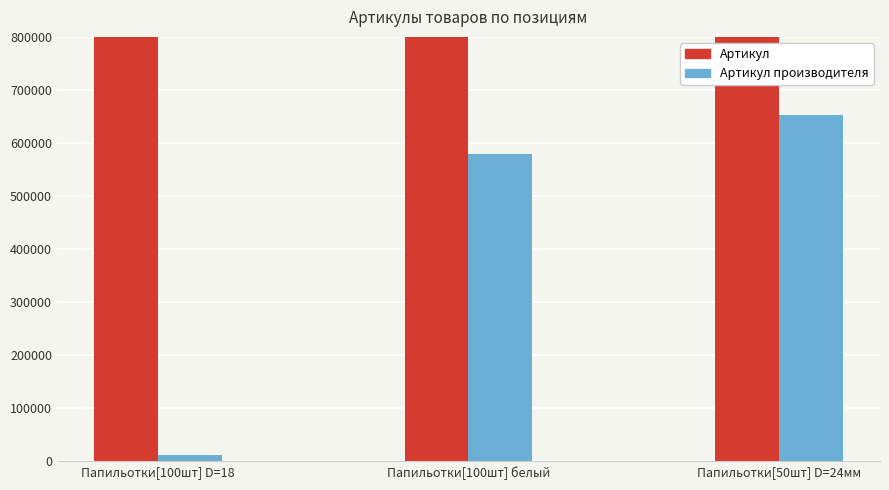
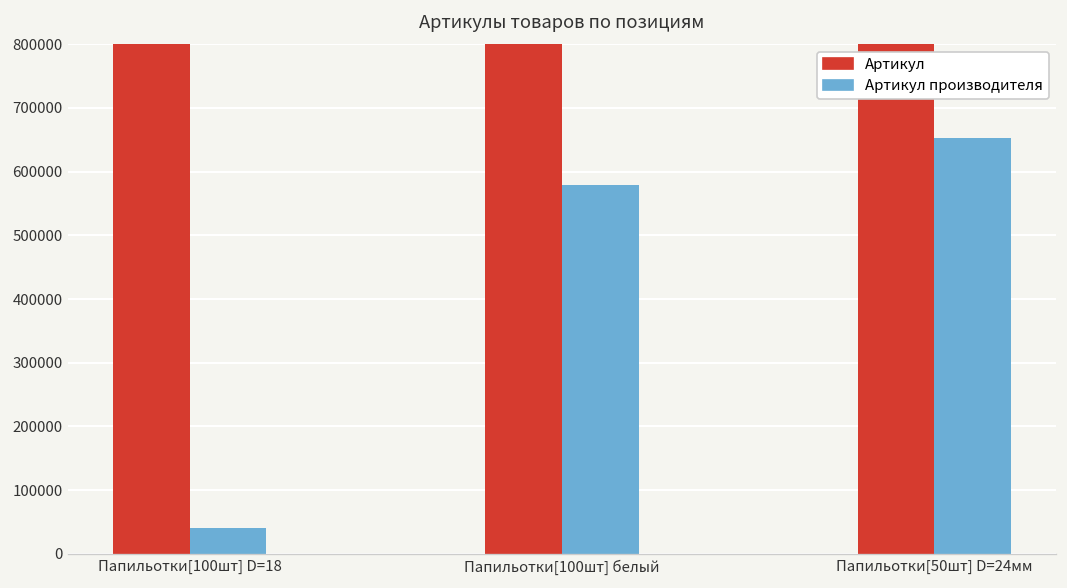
  {
    "Артикул производителя": {
-     "Папильотки[100шт] D=18": 10000,
+     "Папильотки[100шт] D=18": 40000,
      "Папильотки[100шт] белый": 580000,
      "Папильотки[50шт] D=24мм": 650000
    }
  }
